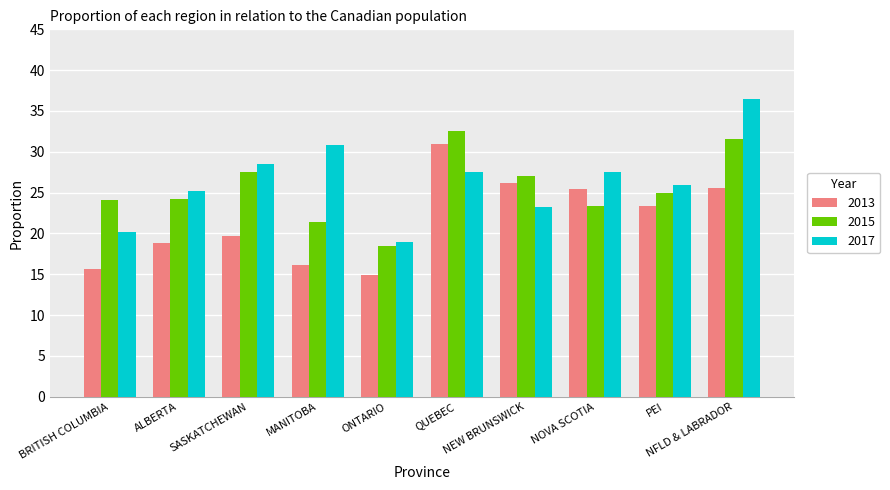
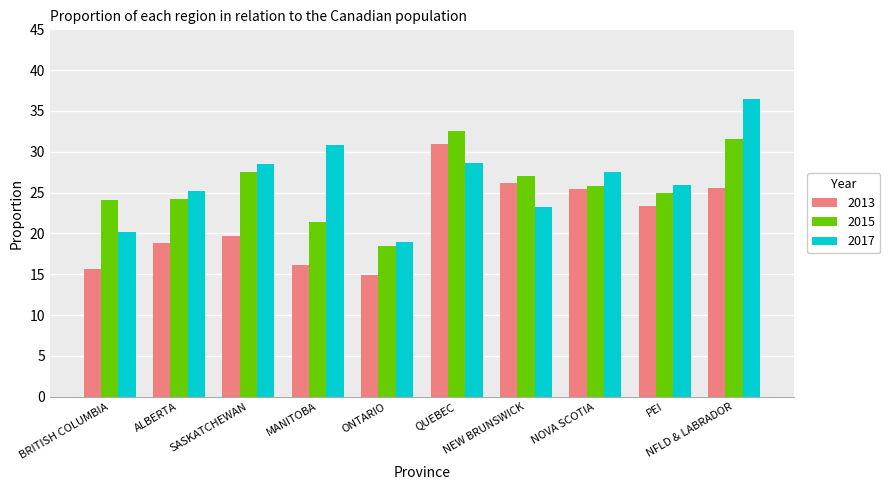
  {
    "2013": {
      "BRITISH COLUMBIA": 16,
      "ALBERTA": 19,
      "SASKATCHEWAN": 20,
      "MANITOBA": 16,
      "ONTARIO": 15,
      "QUEBEC": 31,
      "NEW BRUNSWICK": 26,
      "NOVA SCOTIA": 26,
      "PEI": 23,
      "NFLD & LABRADOR": 26
    },
    "2015": {
      "BRITISH COLUMBIA": 24,
      "ALBERTA": 24,
      "SASKATCHEWAN": 28,
      "MANITOBA": 21,
      "ONTARIO": 19,
      "QUEBEC": 33,
      "NEW BRUNSWICK": 27,
-     "NOVA SCOTIA": 23,
+     "NOVA SCOTIA": 26,
      "PEI": 25,
      "NFLD & LABRADOR": 32
    },
    "2017": {
      "BRITISH COLUMBIA": 20,
      "ALBERTA": 25,
      "SASKATCHEWAN": 29,
      "MANITOBA": 31,
      "ONTARIO": 19,
-     "QUEBEC": 28,
+     "QUEBEC": 29,
      "NEW BRUNSWICK": 23,
      "NOVA SCOTIA": 28,
      "PEI": 26,
      "NFLD & LABRADOR": 37
    }
  }
